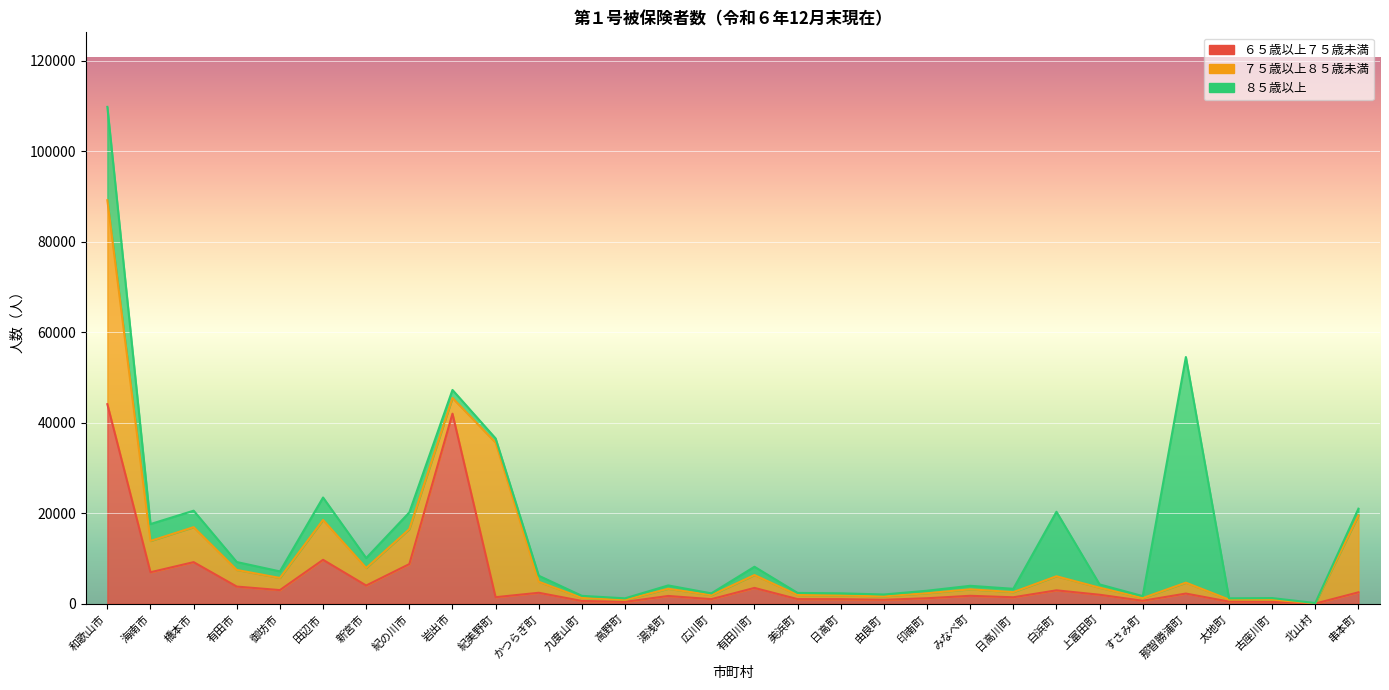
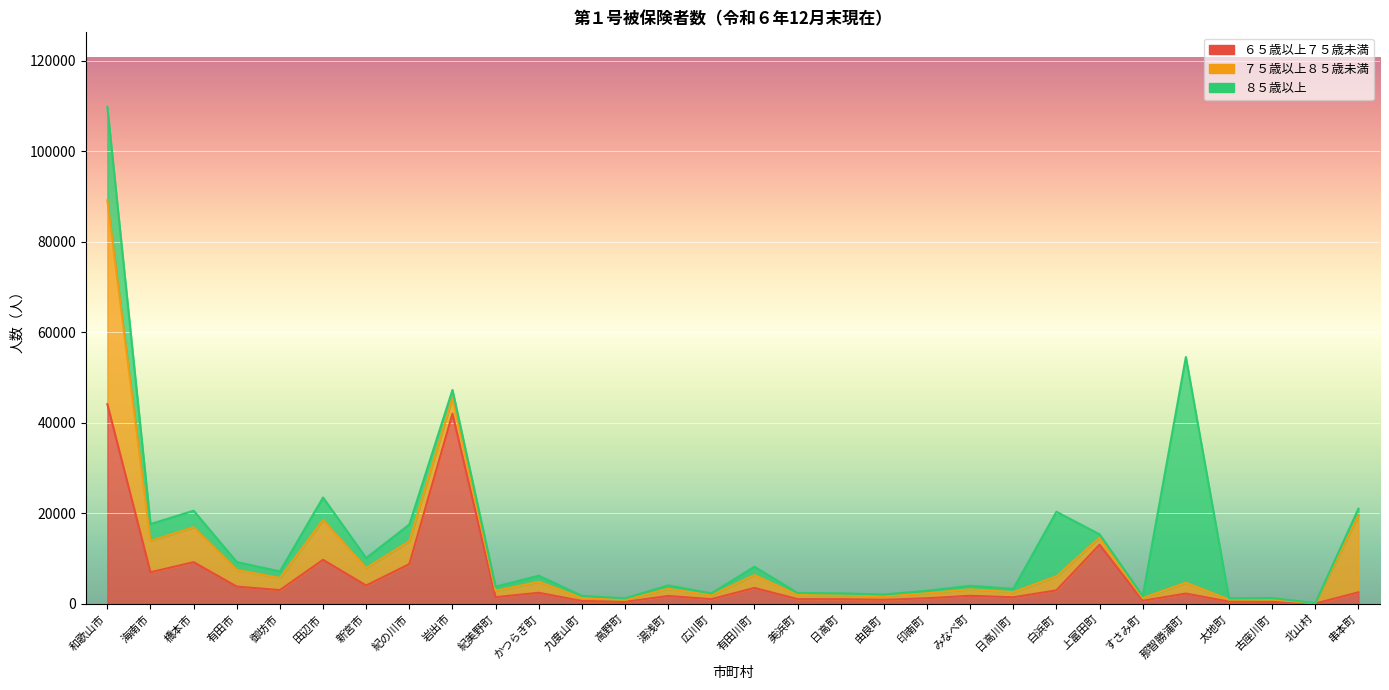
  {
    "６５歳以上７５歳未満": {
      "和歌山市": 44000,
      "海南市": 7000,
      "橋本市": 9000,
      "有田市": 4000,
      "御坊市": 3000,
      "田辺市": 10000,
      "新宮市": 4000,
      "紀の川市": 9000,
      "岩出市": 42000,
      "紀美野町": 1000,
      "かつらぎ町": 2000,
      "九度山町": 1000,
      "湯浅町": 2000,
      "広川町": 1000,
      "有田川町": 4000,
      "美浜町": 1000,
      "日高町": 1000,
      "由良町": 1000,
      "印南町": 1000,
      "みなべ町": 2000,
      "日高川町": 1000,
      "白浜町": 3000,
-     "上富田町": 2000,
+     "上富田町": 13000,
      "すさみ町": 1000,
      "那智勝浦町": 2000,
      "串本町": 3000
    },
    "７５歳以上８５歳未満": {
      "和歌山市": 45000,
      "海南市": 7000,
      "橋本市": 8000,
      "有田市": 4000,
      "御坊市": 3000,
      "田辺市": 9000,
      "新宮市": 4000,
-     "紀の川市": 8000,
+     "紀の川市": 5000,
      "岩出市": 3000,
-     "紀美野町": 34000,
+     "紀美野町": 1000,
      "かつらぎ町": 2000,
      "湯浅町": 2000,
      "有田川町": 3000,
      "みなべ町": 1000,
      "日高川町": 1000,
      "白浜町": 3000,
      "上富田町": 2000,
      "那智勝浦町": 2000,
      "串本町": 17000
    },
    "８５歳以上": {
      "和歌山市": 21000,
      "海南市": 4000,
      "橋本市": 4000,
      "有田市": 2000,
      "御坊市": 1000,
      "田辺市": 5000,
      "新宮市": 2000,
      "紀の川市": 4000,
      "岩出市": 2000,
      "紀美野町": 1000,
      "かつらぎ町": 1000,
      "湯浅町": 1000,
      "有田川町": 2000,
      "みなべ町": 1000,
      "日高川町": 1000,
      "白浜町": 14000,
      "上富田町": 1000,
      "那智勝浦町": 50000,
      "串本町": 1000
    }
  }
